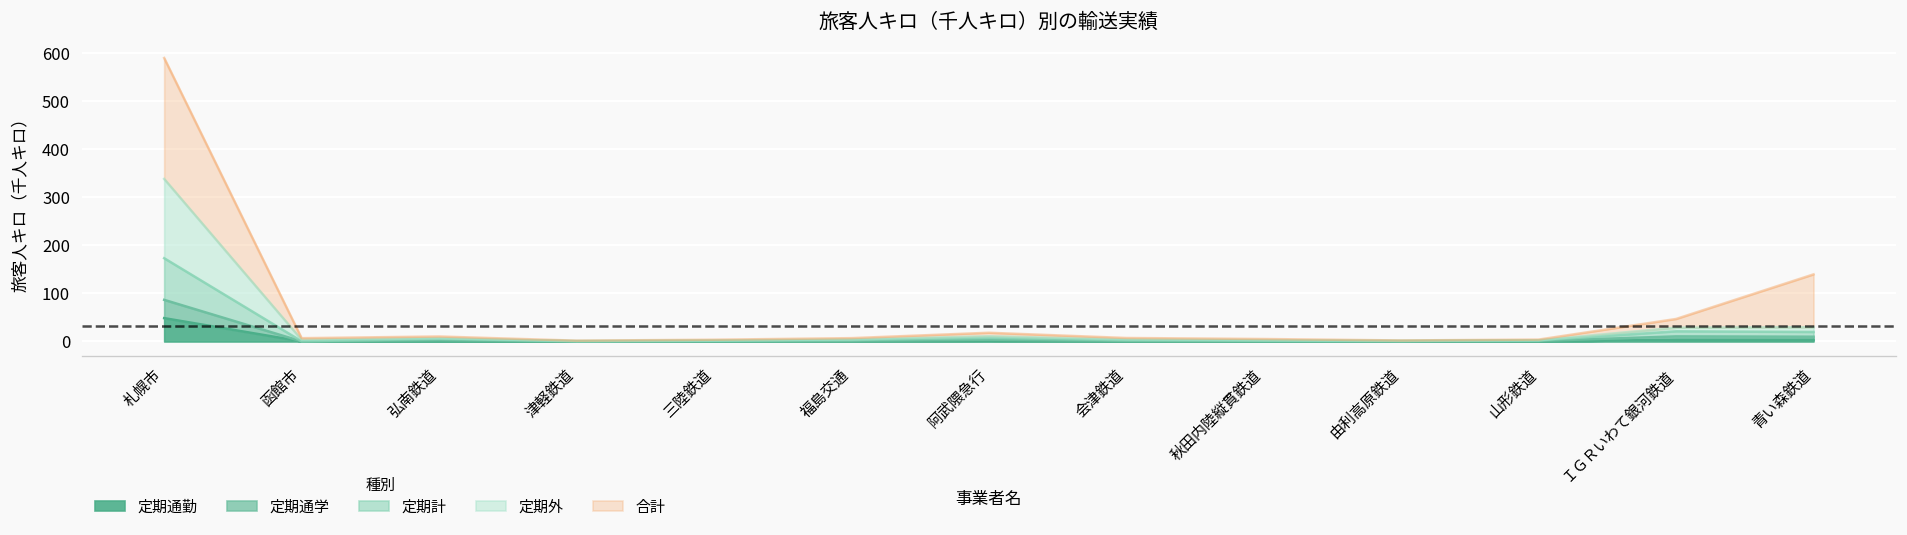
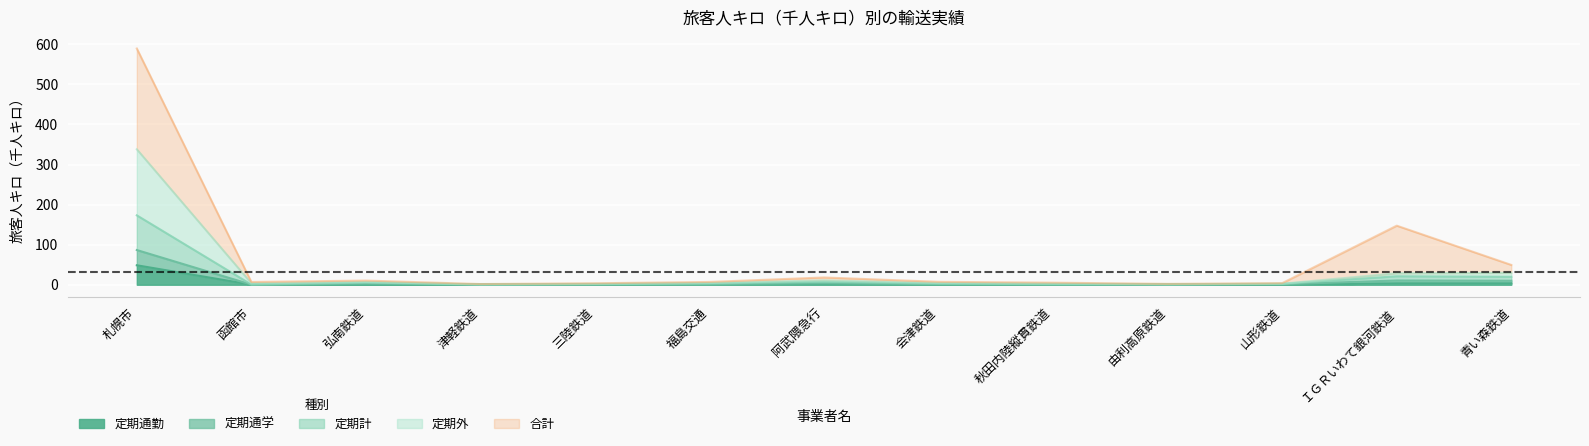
  {
    "合計": {
      "札幌市": 250,
      "阿武隈急行": 10,
-     "ＩＧＲいわて銀河鉄道": 20,
-     "青い森鉄道": 110
+     "ＩＧＲいわて銀河鉄道": 120,
+     "青い森鉄道": 20
    }
  }
